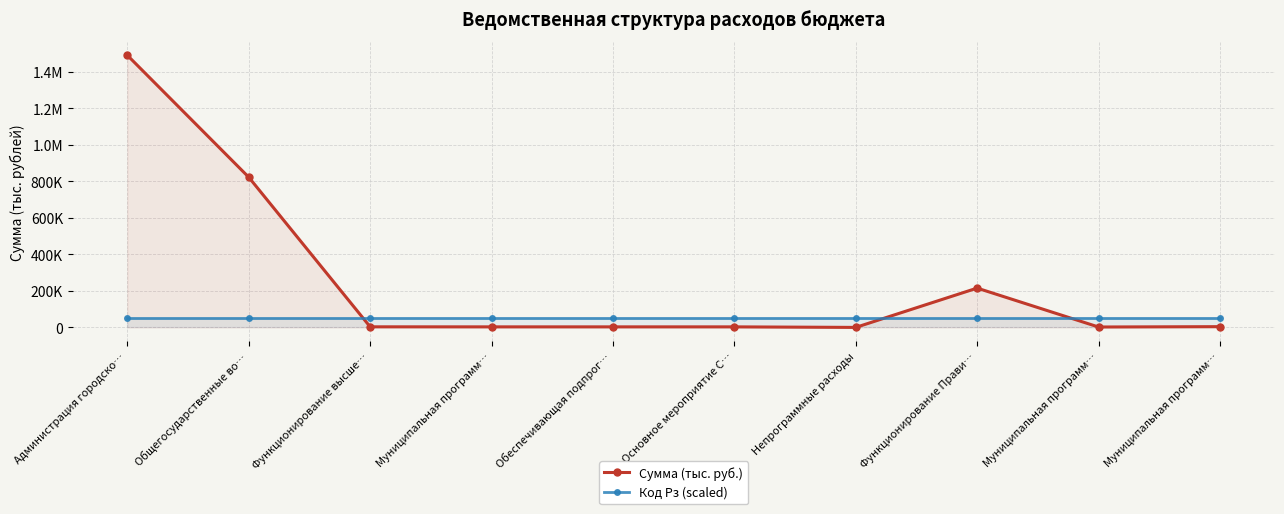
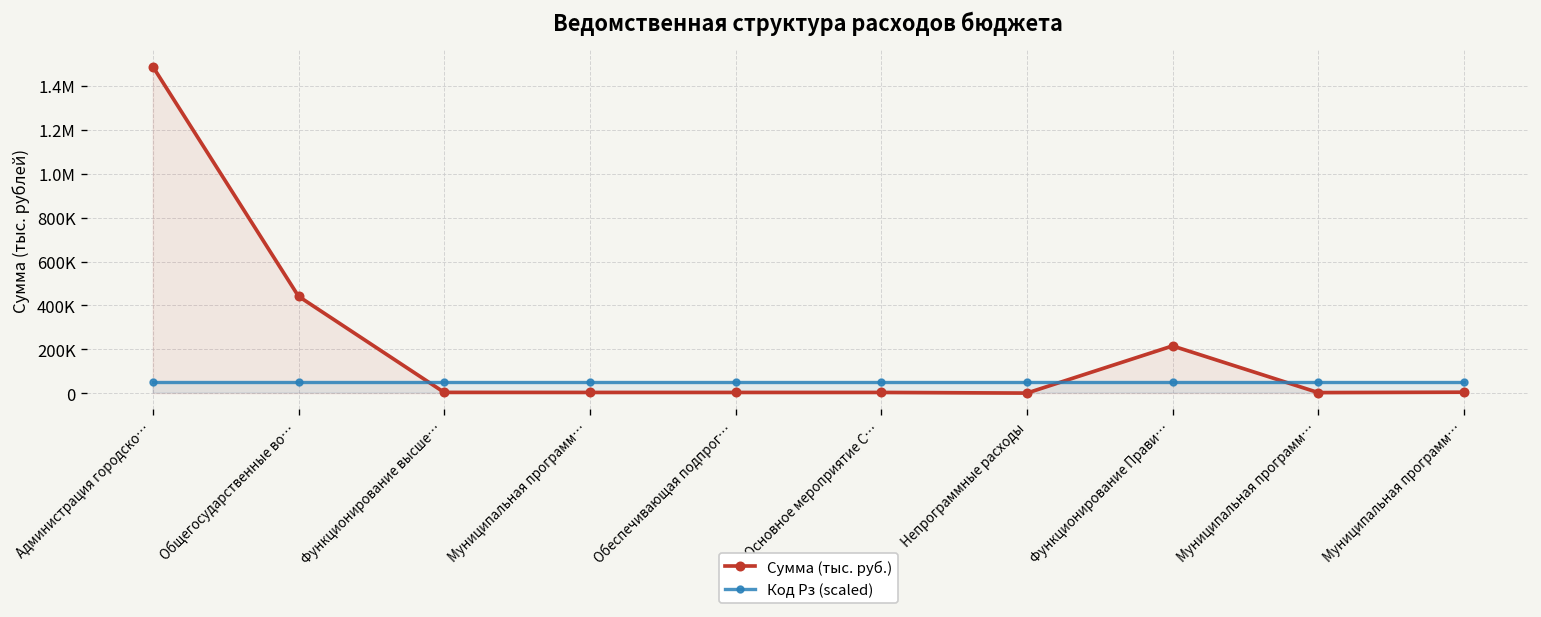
  {
    "Сумма (тыс. руб.)": {
      "Администрация городско…": 1490000,
-     "Общегосударственные во…": 820000,
+     "Общегосударственные во…": 440000,
      "Функционирование высше…": 0,
      "Обеспечивающая подпрог…": 0,
      "Основное мероприятие С…": 0,
      "Непрограммные расходы": 0,
      "Функционирование Прави…": 220000
    },
    "Код Рз (scaled)": {
      "Администрация городско…": 50000,
      "Общегосударственные во…": 50000,
      "Функционирование высше…": 50000,
      "Обеспечивающая подпрог…": 50000,
      "Основное мероприятие С…": 50000,
      "Непрограммные расходы": 50000,
      "Функционирование Прави…": 50000
    }
  }
